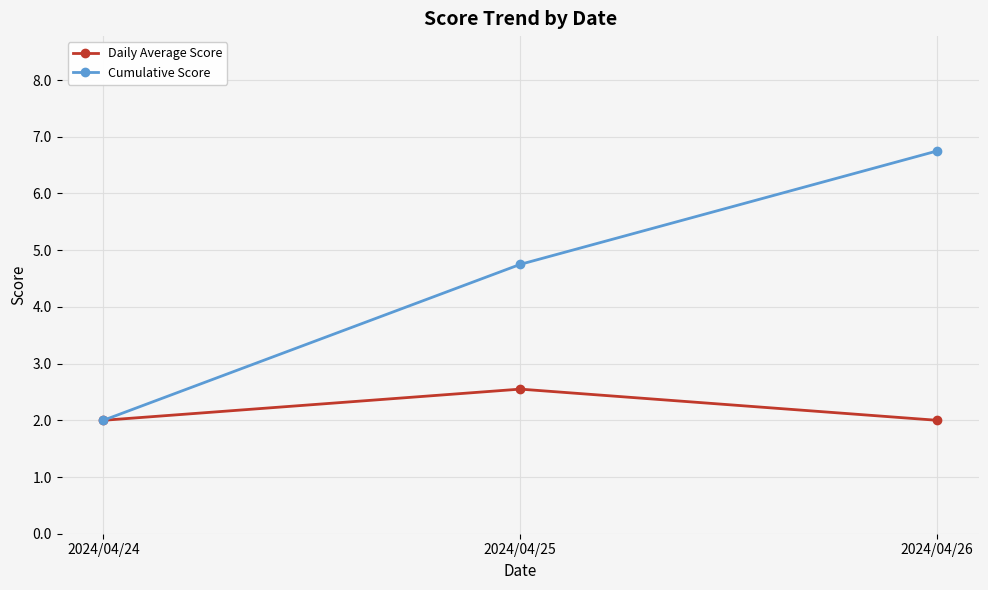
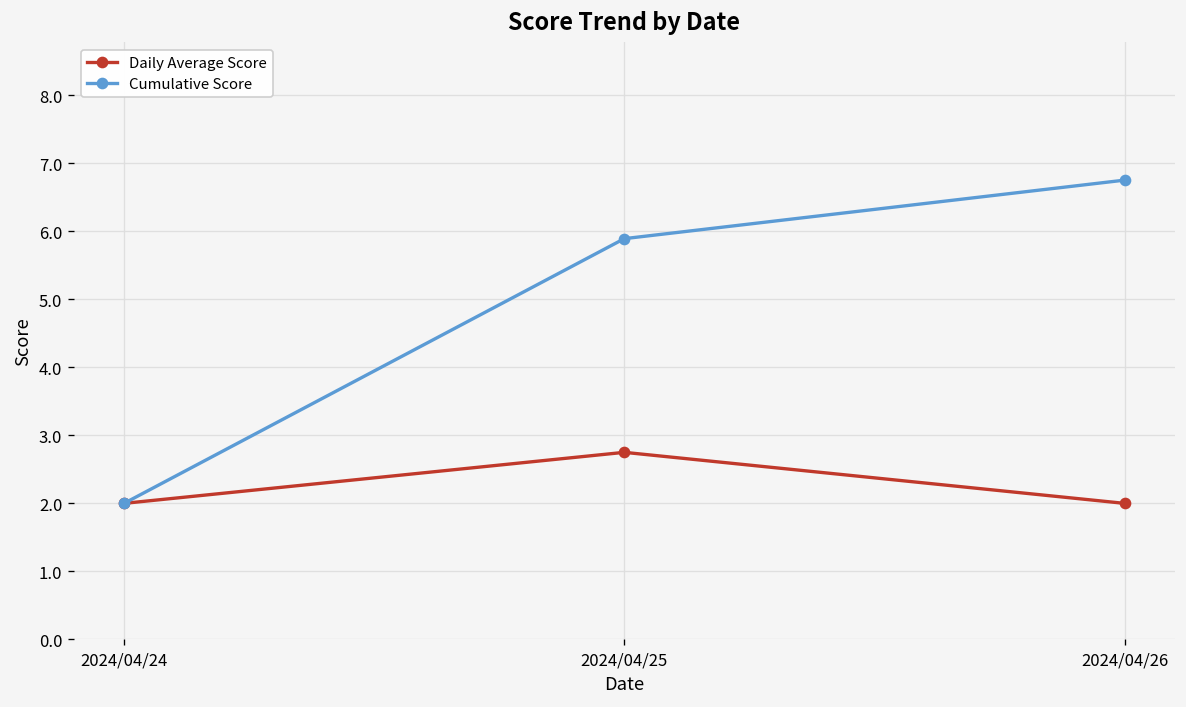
  {
    "Daily Average Score": {
-     "2024/04/25": 2.6,
+     "2024/04/25": 2.8,
      "2024/04/26": 2.0
    },
    "Cumulative Score": {
-     "2024/04/25": 4.8,
+     "2024/04/25": 5.9,
      "2024/04/26": 6.8
    }
  }
